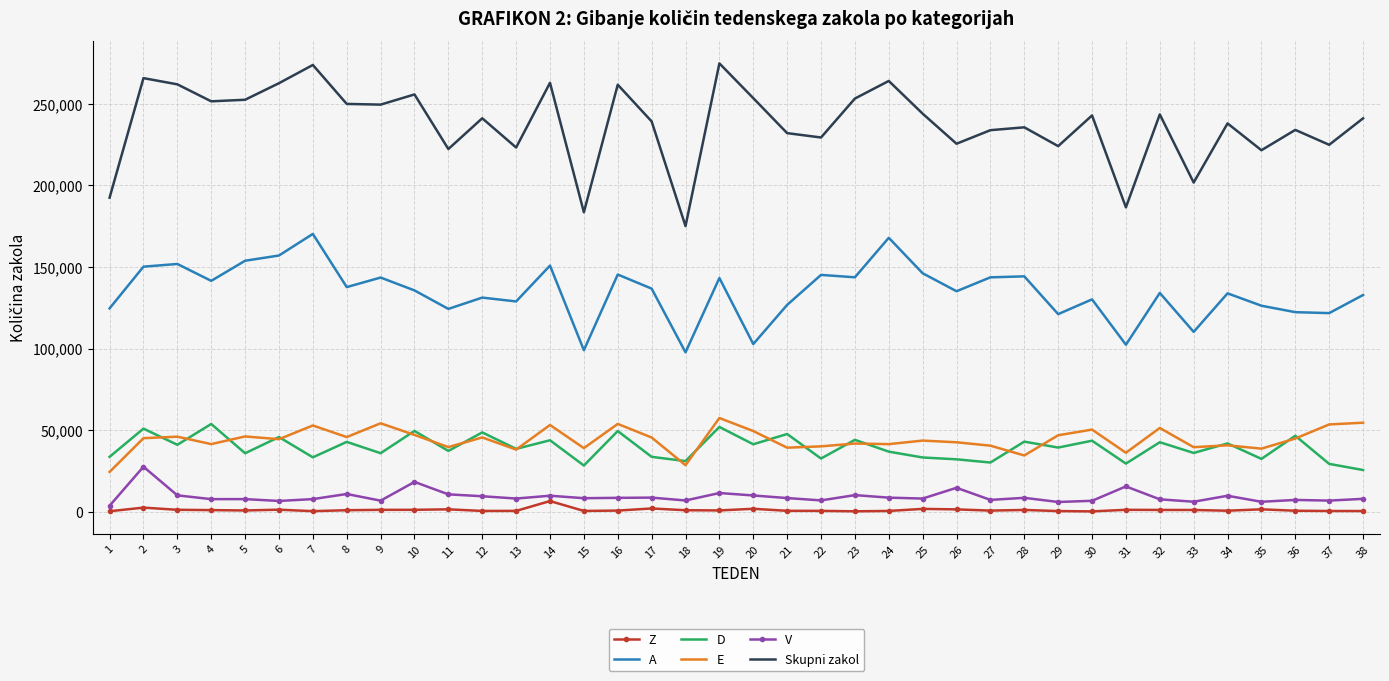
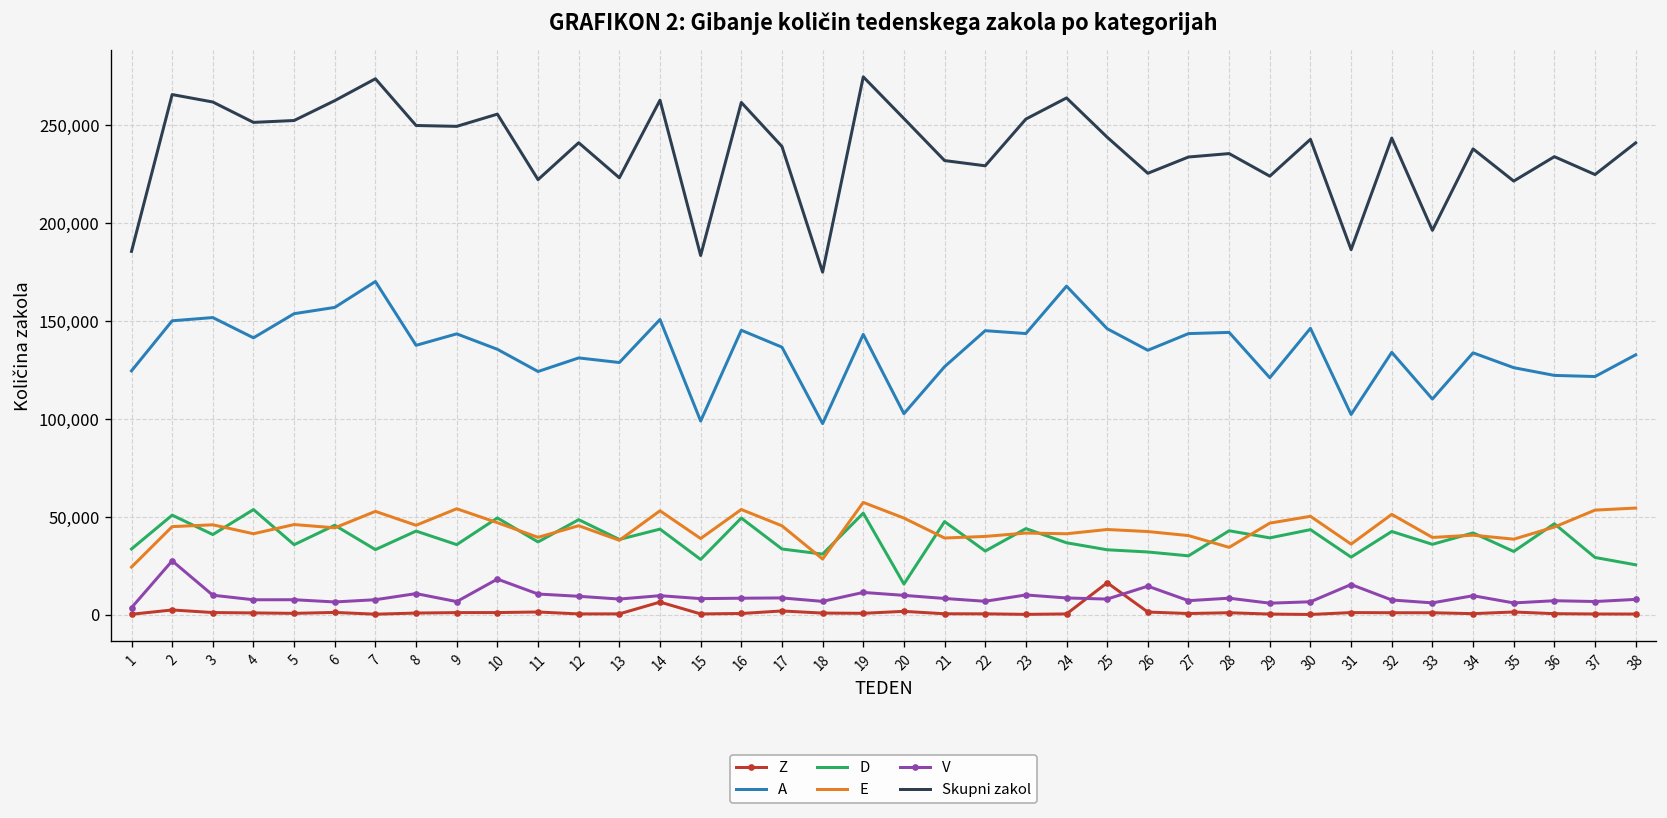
  {
    "Z": {
      "1": "0",
      "2": "2,000",
      "3": "1,000",
      "4": "1,000",
      "5": "1,000",
      "6": "1,000",
      "7": "0",
      "8": "1,000",
      "9": "1,000",
      "10": "1,000",
      "11": "1,000",
      "12": "0",
      "13": "0",
      "14": "7,000",
      "15": "0",
      "16": "1,000",
      "17": "2,000",
      "18": "1,000",
      "19": "1,000",
      "20": "2,000",
      "21": "1,000",
      "22": "1,000",
      "23": "0",
      "24": "0",
-     "25": "2,000",
+     "25": "16,000",
      "26": "1,000",
      "27": "1,000",
      "28": "1,000",
      "29": "0",
      "30": "0",
      "31": "1,000",
      "32": "1,000",
      "33": "1,000",
      "34": "1,000",
      "35": "1,000",
      "36": "1,000",
      "37": "0",
      "38": "0"
    },
    "A": {
      "1": "125,000",
      "2": "150,000",
      "3": "152,000",
      "4": "142,000",
      "5": "154,000",
      "6": "157,000",
      "7": "170,000",
      "8": "138,000",
      "9": "144,000",
      "10": "136,000",
      "11": "124,000",
      "12": "131,000",
      "13": "129,000",
      "14": "151,000",
      "15": "99,000",
      "16": "145,000",
      "17": "137,000",
      "18": "98,000",
      "19": "143,000",
      "20": "103,000",
      "21": "127,000",
      "22": "145,000",
      "23": "144,000",
      "24": "168,000",
      "25": "146,000",
      "26": "135,000",
      "27": "144,000",
      "28": "144,000",
      "29": "121,000",
-     "30": "130,000",
+     "30": "146,000",
      "31": "102,000",
      "32": "134,000",
      "33": "110,000",
      "34": "134,000",
      "35": "126,000",
      "36": "122,000",
      "37": "122,000",
      "38": "133,000"
    },
    "D": {
      "1": "34,000",
      "2": "51,000",
      "3": "41,000",
      "4": "54,000",
      "5": "36,000",
      "7": "33,000",
      "8": "43,000",
      "9": "36,000",
      "10": "50,000",
      "11": "37,000",
      "12": "49,000",
      "14": "44,000",
      "15": "28,000",
      "16": "49,000",
      "17": "34,000",
      "18": "31,000",
      "19": "52,000",
-     "20": "41,000",
+     "20": "16,000",
      "21": "48,000",
      "22": "33,000",
      "23": "44,000",
      "24": "37,000",
      "25": "33,000",
      "26": "32,000",
      "27": "30,000",
      "28": "43,000",
      "29": "39,000",
      "30": "44,000",
      "31": "29,000",
      "32": "43,000",
      "33": "36,000",
      "35": "32,000",
      "36": "47,000",
      "37": "29,000",
      "38": "26,000"
    },
    "Skupni zakol": {
-     "1": "193,000",
+     "1": "186,000",
      "2": "266,000",
      "3": "262,000",
      "4": "252,000",
      "5": "253,000",
      "6": "263,000",
      "7": "274,000",
      "8": "250,000",
      "9": "250,000",
      "10": "256,000",
      "11": "222,000",
      "12": "241,000",
      "13": "223,000",
      "14": "263,000",
      "15": "184,000",
      "16": "262,000",
      "17": "239,000",
      "18": "175,000",
      "19": "275,000",
      "20": "254,000",
      "21": "232,000",
      "22": "229,000",
      "23": "253,000",
      "24": "264,000",
      "25": "244,000",
      "26": "226,000",
      "27": "234,000",
      "28": "236,000",
      "29": "224,000",
      "30": "243,000",
      "31": "187,000",
      "32": "244,000",
-     "33": "202,000",
+     "33": "196,000",
      "34": "238,000",
      "35": "222,000",
      "36": "234,000",
      "37": "225,000",
      "38": "241,000"
    }
  }
